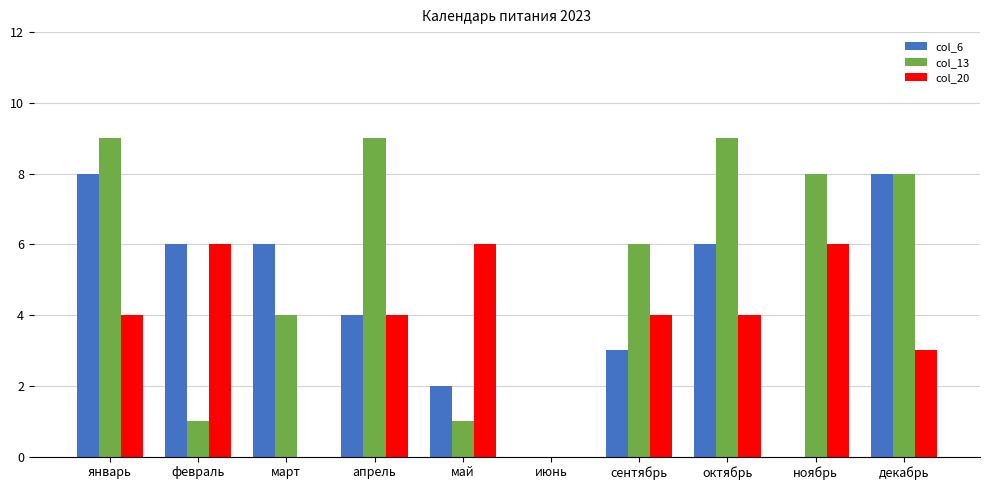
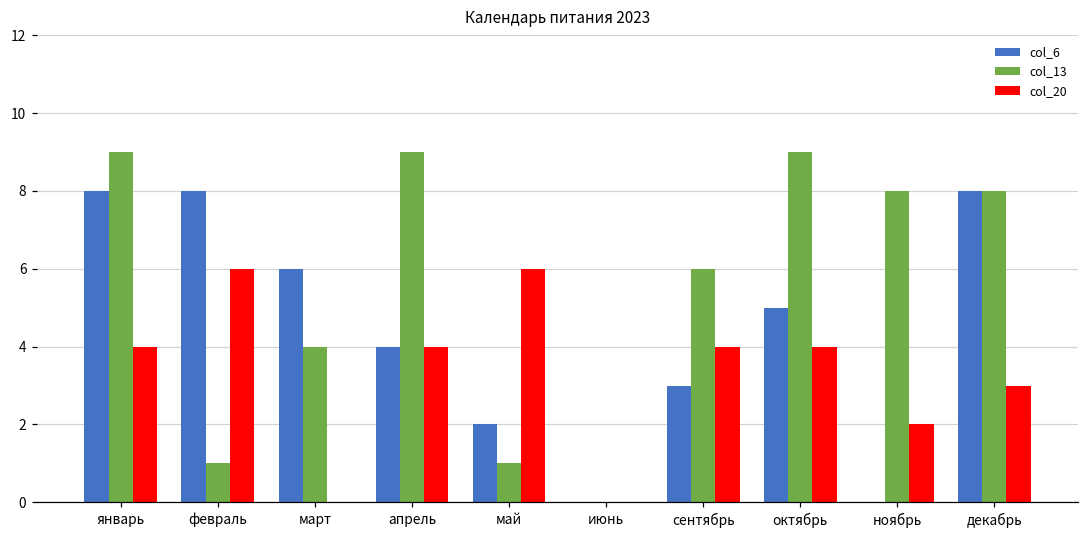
  {
    "col_6": {
      "январь": 8,
-     "февраль": 6,
+     "февраль": 8,
      "март": 6,
      "апрель": 4,
      "май": 2,
      "июнь": 0,
      "сентябрь": 3,
-     "октябрь": 6,
+     "октябрь": 5,
      "ноябрь": 0,
      "декабрь": 8
    },
    "col_13": {
      "январь": 9,
      "февраль": 1,
      "март": 4,
      "апрель": 9,
      "май": 1,
      "июнь": 0,
      "сентябрь": 6,
      "октябрь": 9,
      "ноябрь": 8,
      "декабрь": 8
    },
    "col_20": {
      "январь": 4,
      "февраль": 6,
      "март": 0,
      "апрель": 4,
      "май": 6,
      "июнь": 0,
      "сентябрь": 4,
      "октябрь": 4,
-     "ноябрь": 6,
+     "ноябрь": 2,
      "декабрь": 3
    }
  }
